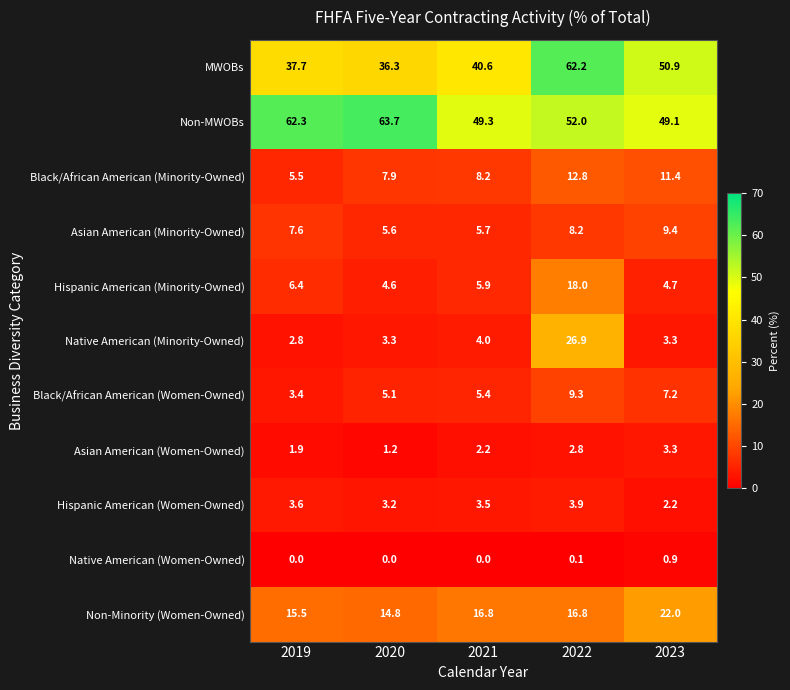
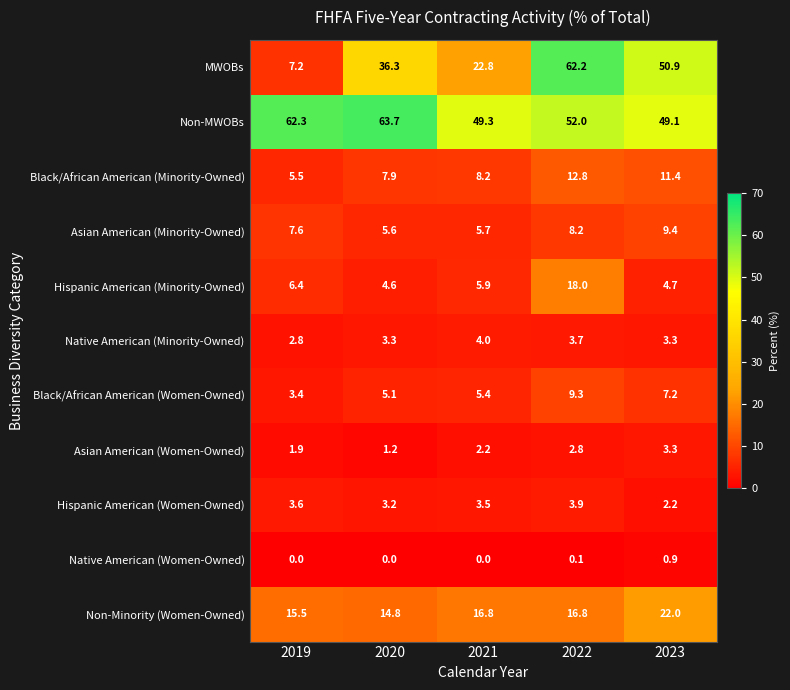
  {
    "MWOBs": {
-     "2019": 37.7,
+     "2019": 7.2,
      "2020": 36.3,
-     "2021": 40.6,
+     "2021": 22.8,
      "2022": 62.2,
      "2023": 50.9
    },
    "Non-MWOBs": {
      "2019": 62.3,
      "2020": 63.7,
      "2021": 49.3,
      "2022": 52.0,
      "2023": 49.1
    },
    "Black/African American (Minority-Owned)": {
      "2019": 5.5,
      "2020": 7.9,
      "2021": 8.2,
      "2022": 12.8,
      "2023": 11.4
    },
    "Asian American (Minority-Owned)": {
      "2019": 7.6,
      "2020": 5.6,
      "2021": 5.7,
      "2022": 8.2,
      "2023": 9.4
    },
    "Hispanic American (Minority-Owned)": {
      "2019": 6.4,
      "2020": 4.6,
      "2021": 5.9,
      "2022": 18.0,
      "2023": 4.7
    },
    "Native American (Minority-Owned)": {
      "2019": 2.8,
      "2020": 3.3,
      "2021": 4.0,
-     "2022": 26.9,
+     "2022": 3.7,
      "2023": 3.3
    },
    "Black/African American (Women-Owned)": {
      "2019": 3.4,
      "2020": 5.1,
      "2021": 5.4,
      "2022": 9.3,
      "2023": 7.2
    },
    "Asian American (Women-Owned)": {
      "2019": 1.9,
      "2020": 1.2,
      "2021": 2.2,
      "2022": 2.8,
      "2023": 3.3
    },
    "Hispanic American (Women-Owned)": {
      "2019": 3.6,
      "2020": 3.2,
      "2021": 3.5,
      "2022": 3.9,
      "2023": 2.2
    },
    "Native American (Women-Owned)": {
      "2019": 0.0,
      "2020": 0.0,
      "2021": 0.0,
      "2022": 0.1,
      "2023": 0.9
    },
    "Non-Minority (Women-Owned)": {
      "2019": 15.5,
      "2020": 14.8,
      "2021": 16.8,
      "2022": 16.8,
      "2023": 22.0
    }
  }
